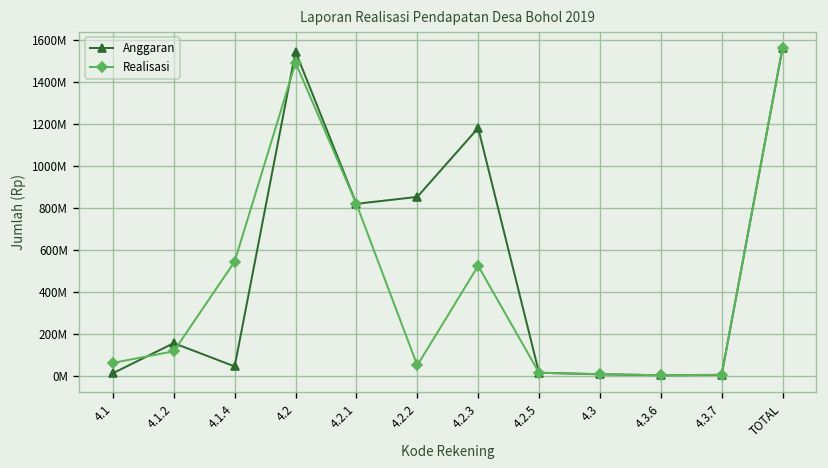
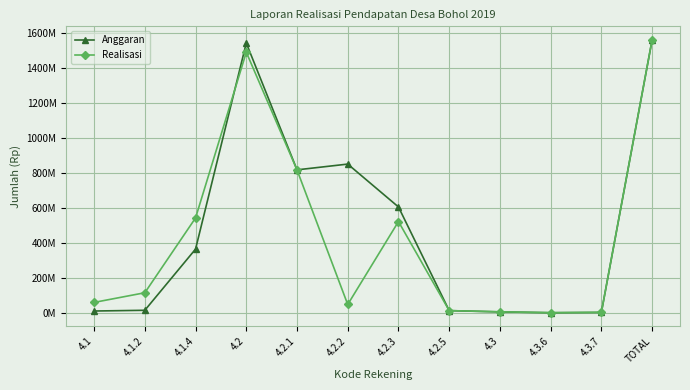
  {
    "Anggaran": {
      "4.1": 10000000,
-     "4.1.2": 160000000,
-     "4.1.4": 50000000,
+     "4.1.2": 20000000,
+     "4.1.4": 370000000,
      "4.2": 1550000000,
      "4.2.2": 850000000,
-     "4.2.3": 1180000000
+     "4.2.3": 610000000
    },
    "Realisasi": {
      "4.1": 60000000,
      "4.1.2": 120000000,
      "4.1.4": 540000000,
      "4.2": 1490000000,
      "4.2.2": 50000000,
      "4.2.3": 520000000
    }
  }
